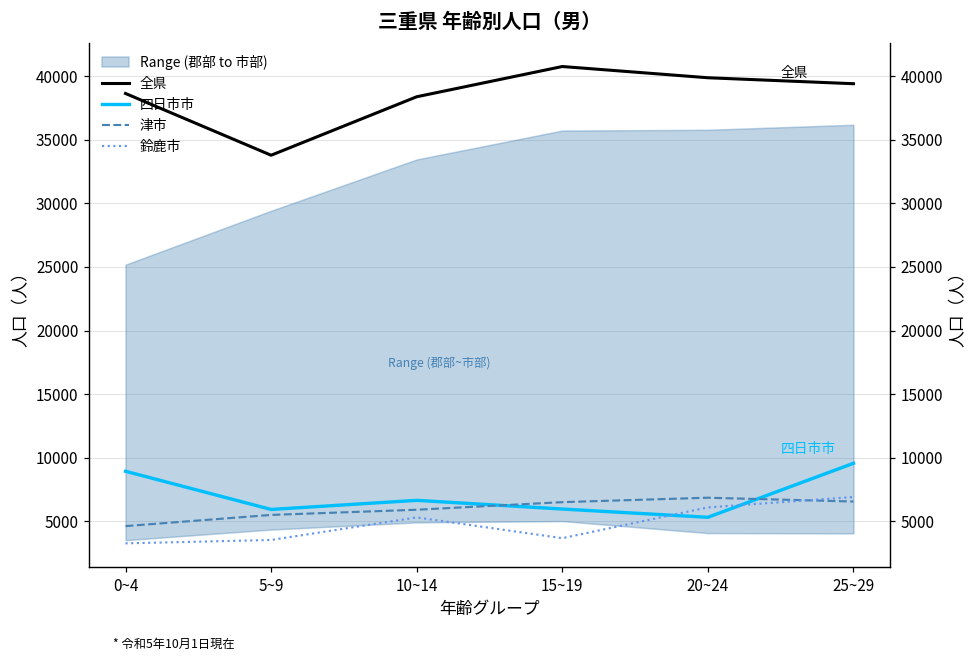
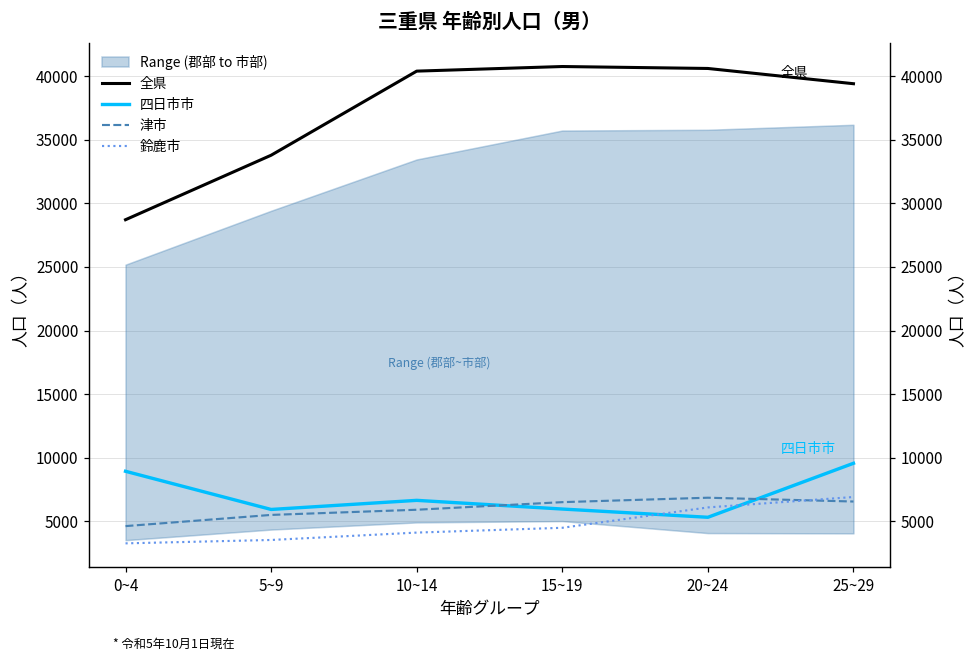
  {
    "全県": {
-     "0~4": 38600,
+     "0~4": 28700,
      "5~9": 33800,
-     "10~14": 38400,
+     "10~14": 40400,
      "15~19": 40700,
-     "20~24": 39900,
+     "20~24": 40600,
      "25~29": 39400
    },
    "四日市市": {
      "0~4": 8900,
      "5~9": 5900,
      "10~14": 6700,
      "15~19": 6000,
      "20~24": 5300,
      "25~29": 9600
    },
    "鈴鹿市": {
      "0~4": 3300,
      "5~9": 3500,
-     "10~14": 5300,
-     "15~19": 3700,
+     "10~14": 4100,
+     "15~19": 4500,
      "20~24": 6100,
      "25~29": 6900
    }
  }
